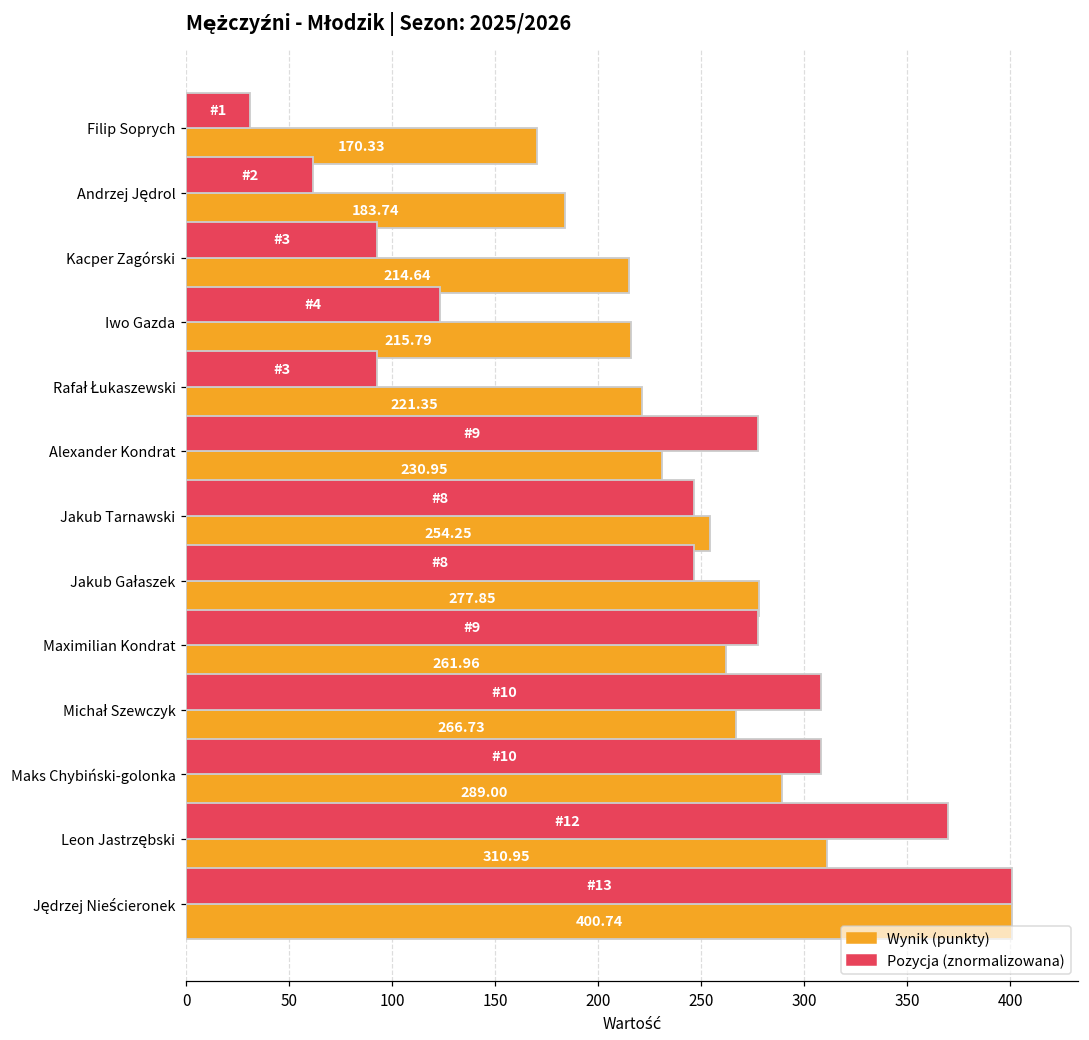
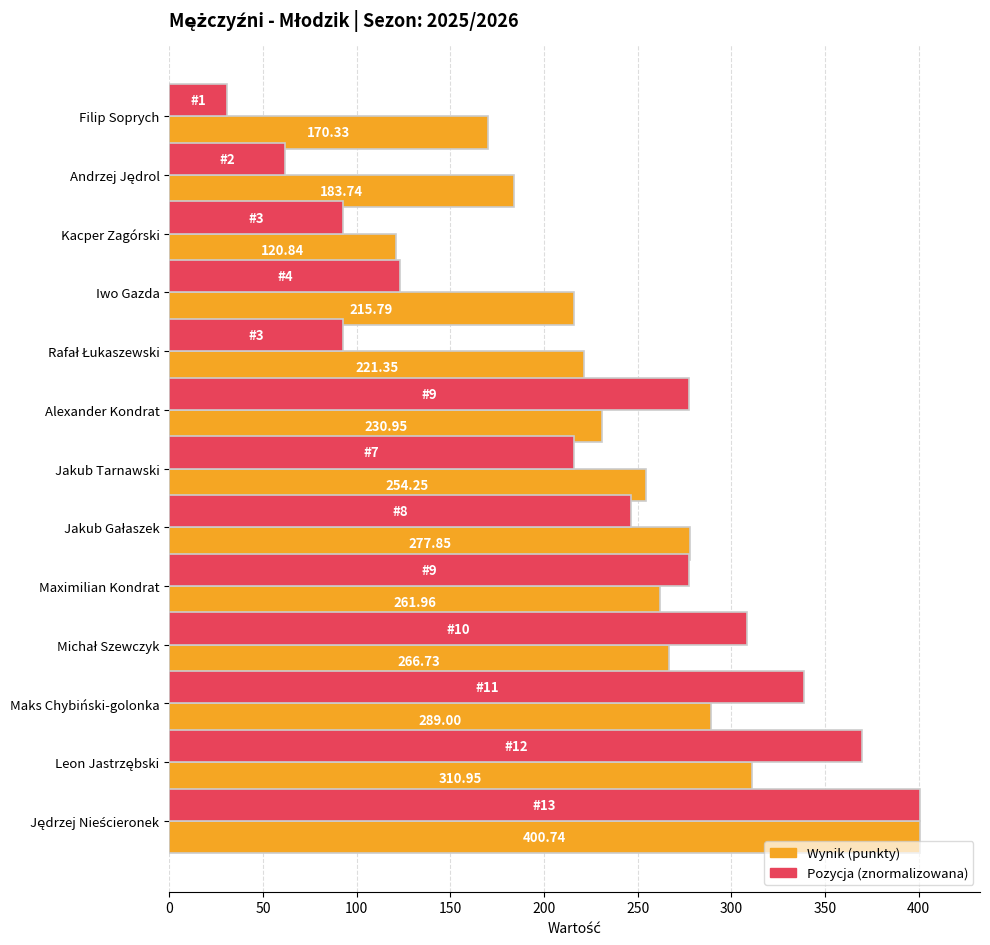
  {
    "Wynik (punkty)": {
      "Filip Soprych": 170.33,
      "Andrzej Jędrol": 183.74,
-     "Kacper Zagórski": 214.64,
+     "Kacper Zagórski": 120.84,
      "Iwo Gazda": 215.79,
      "Rafał Łukaszewski": 221.35,
      "Alexander Kondrat": 230.95,
      "Jakub Tarnawski": 254.25,
      "Jakub Gałaszek": 277.85,
      "Maximilian Kondrat": 261.96,
      "Michał Szewczyk": 266.73,
      "Maks Chybiński-golonka": 289.00,
      "Leon Jastrzębski": 310.95,
      "Jędrzej Nieścieronek": 400.74
    },
    "Pozycja (znormalizowana)": {
-     "Jakub Tarnawski": 8,
-     "Maks Chybiński-golonka": 10
+     "Jakub Tarnawski": 7,
+     "Maks Chybiński-golonka": 11
    }
  }
